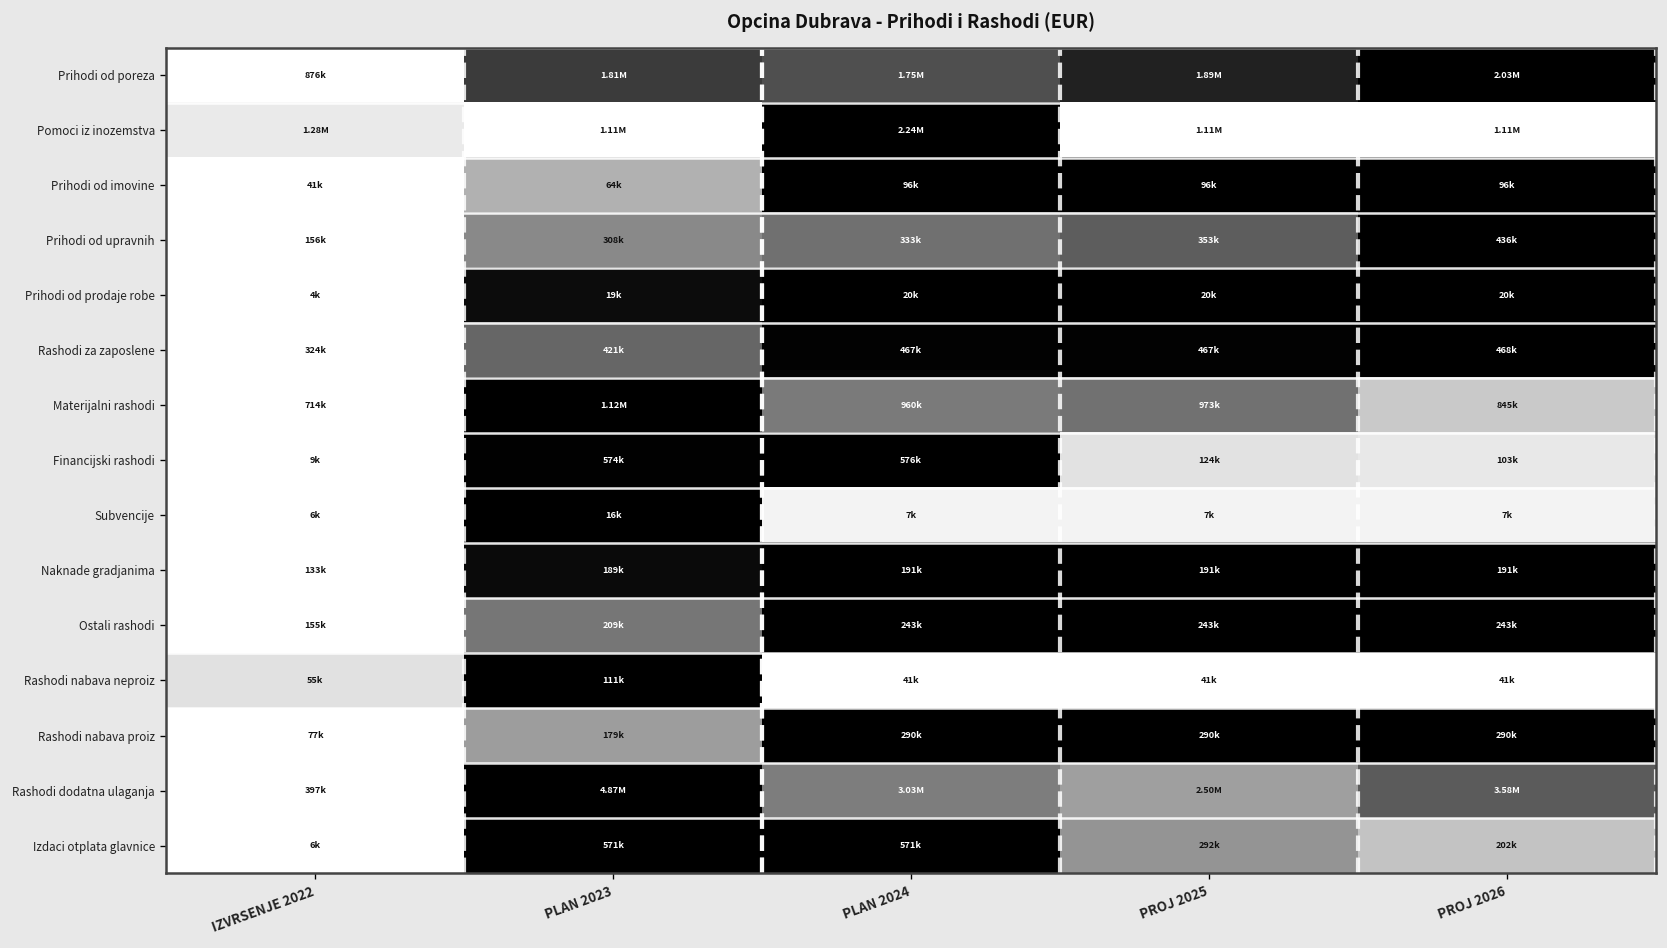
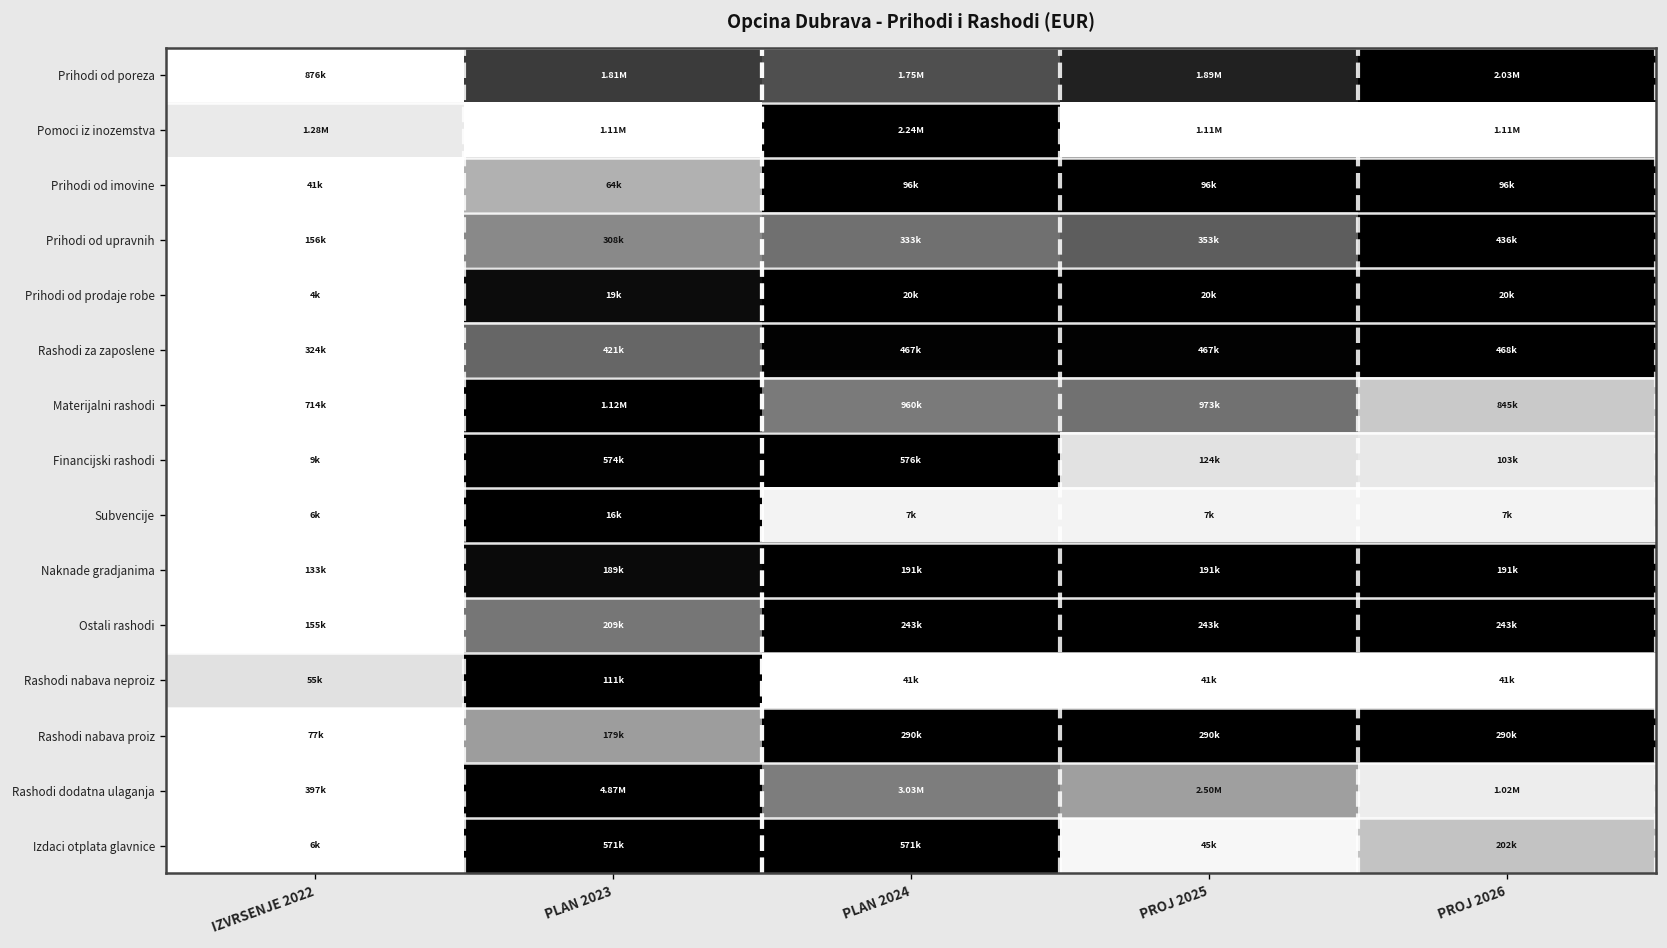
  {
    "Prihodi od poreza": {
      "IZVRSENJE 2022": "876k",
      "PLAN 2023": "1.81M",
      "PLAN 2024": "1.75M",
      "PROJ 2025": "1.89M",
      "PROJ 2026": "2.03M"
    },
    "Pomoci iz inozemstva": {
      "IZVRSENJE 2022": "1.28M",
      "PLAN 2023": "1.11M",
      "PLAN 2024": "2.24M",
      "PROJ 2025": "1.11M",
      "PROJ 2026": "1.11M"
    },
    "Prihodi od imovine": {
      "IZVRSENJE 2022": "41k",
      "PLAN 2023": "64k",
      "PLAN 2024": "96k",
      "PROJ 2025": "96k",
      "PROJ 2026": "96k"
    },
    "Prihodi od upravnih": {
      "IZVRSENJE 2022": "156k",
      "PLAN 2023": "308k",
      "PLAN 2024": "333k",
      "PROJ 2025": "353k",
      "PROJ 2026": "436k"
    },
    "Prihodi od prodaje robe": {
      "IZVRSENJE 2022": "4k",
      "PLAN 2023": "19k",
      "PLAN 2024": "20k",
      "PROJ 2025": "20k",
      "PROJ 2026": "20k"
    },
    "Rashodi za zaposlene": {
      "IZVRSENJE 2022": "324k",
      "PLAN 2023": "421k",
      "PLAN 2024": "467k",
      "PROJ 2025": "467k",
      "PROJ 2026": "468k"
    },
    "Materijalni rashodi": {
      "IZVRSENJE 2022": "714k",
      "PLAN 2023": "1.12M",
      "PLAN 2024": "960k",
      "PROJ 2025": "973k",
      "PROJ 2026": "845k"
    },
    "Financijski rashodi": {
      "IZVRSENJE 2022": "9k",
      "PLAN 2023": "574k",
      "PLAN 2024": "576k",
      "PROJ 2025": "124k",
      "PROJ 2026": "103k"
    },
    "Subvencije": {
      "IZVRSENJE 2022": "6k",
      "PLAN 2023": "16k",
      "PLAN 2024": "7k",
      "PROJ 2025": "7k",
      "PROJ 2026": "7k"
    },
    "Naknade gradjanima": {
      "IZVRSENJE 2022": "133k",
      "PLAN 2023": "189k",
      "PLAN 2024": "191k",
      "PROJ 2025": "191k",
      "PROJ 2026": "191k"
    },
    "Ostali rashodi": {
      "IZVRSENJE 2022": "155k",
      "PLAN 2023": "209k",
      "PLAN 2024": "243k",
      "PROJ 2025": "243k",
      "PROJ 2026": "243k"
    },
    "Rashodi nabava neproiz": {
      "IZVRSENJE 2022": "55k",
      "PLAN 2023": "111k",
      "PLAN 2024": "41k",
      "PROJ 2025": "41k",
      "PROJ 2026": "41k"
    },
    "Rashodi nabava proiz": {
      "IZVRSENJE 2022": "77k",
      "PLAN 2023": "179k",
      "PLAN 2024": "290k",
      "PROJ 2025": "290k",
      "PROJ 2026": "290k"
    },
    "Rashodi dodatna ulaganja": {
      "IZVRSENJE 2022": "397k",
      "PLAN 2023": "4.87M",
      "PLAN 2024": "3.03M",
      "PROJ 2025": "2.50M",
-     "PROJ 2026": "3.58M"
+     "PROJ 2026": "1.02M"
    },
    "Izdaci otplata glavnice": {
      "IZVRSENJE 2022": "6k",
      "PLAN 2023": "571k",
      "PLAN 2024": "571k",
-     "PROJ 2025": "292k",
+     "PROJ 2025": "45k",
      "PROJ 2026": "202k"
    }
  }
